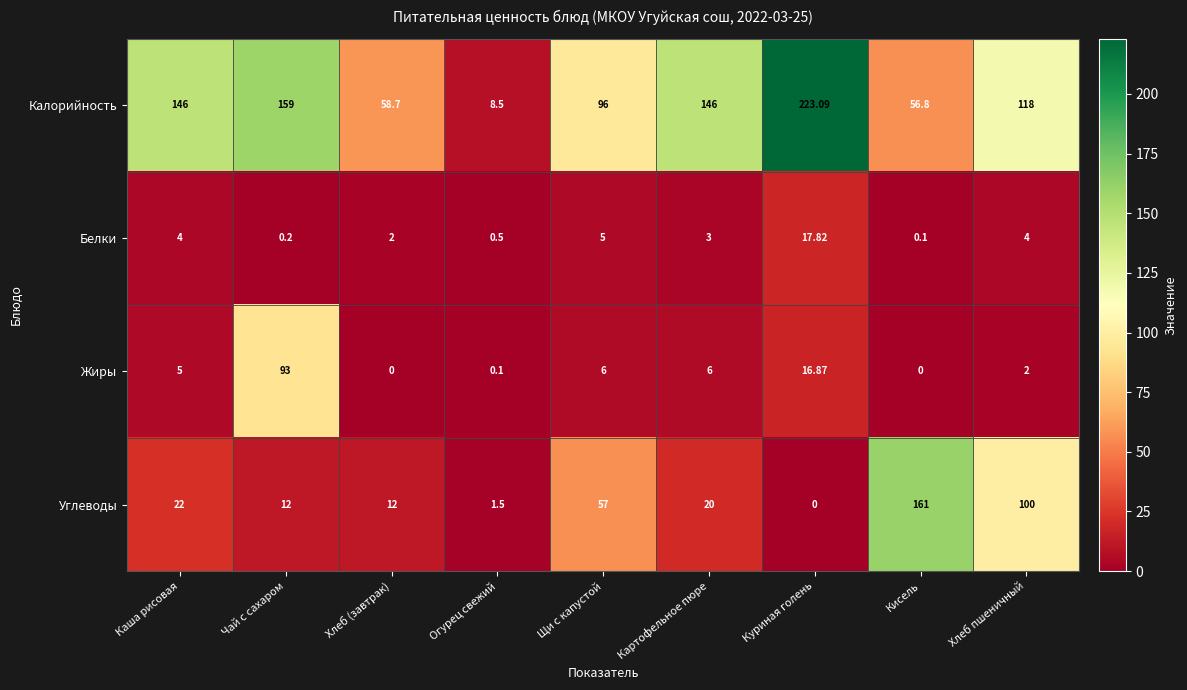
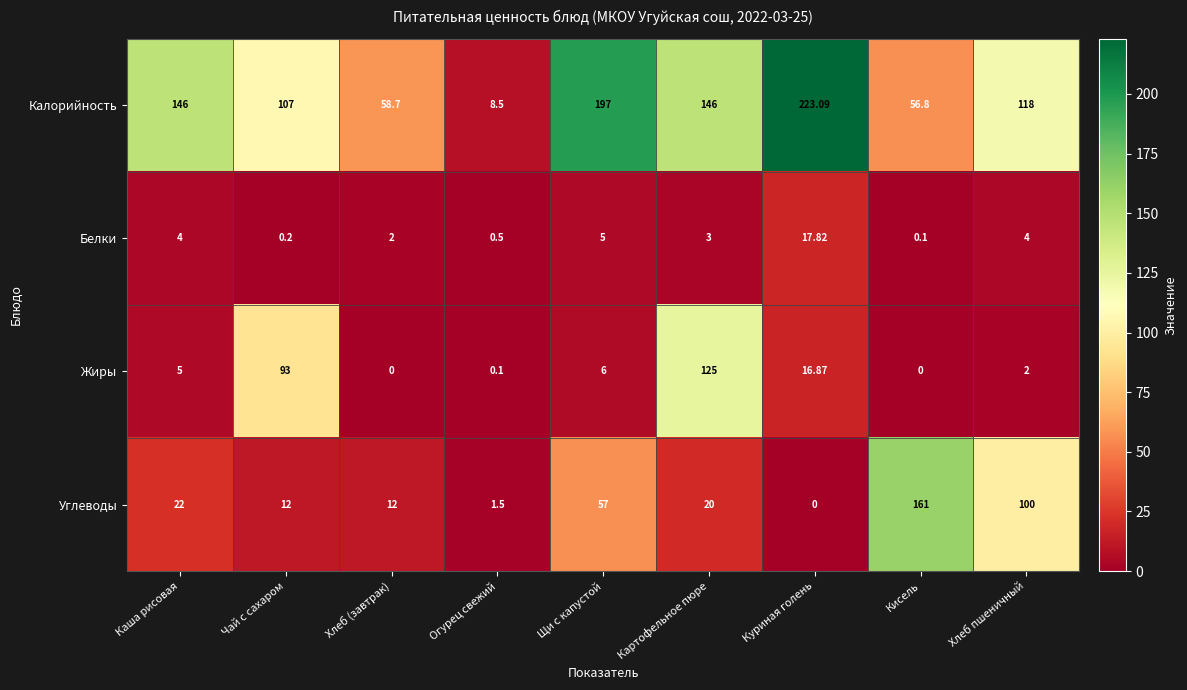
  {
    "Калорийность": {
      "Каша рисовая": 146,
-     "Чай с сахаром": 159,
+     "Чай с сахаром": 107,
      "Хлеб (завтрак)": 58.7,
      "Огурец свежий": 8.5,
-     "Щи с капустой": 96,
+     "Щи с капустой": 197,
      "Картофельное пюре": 146,
      "Куриная голень": 223.09,
      "Кисель": 56.8,
      "Хлеб пшеничный": 118
    },
    "Белки": {
      "Каша рисовая": 4,
      "Чай с сахаром": 0.2,
      "Хлеб (завтрак)": 2,
      "Огурец свежий": 0.5,
      "Щи с капустой": 5,
      "Картофельное пюре": 3,
      "Куриная голень": 17.82,
      "Кисель": 0.1,
      "Хлеб пшеничный": 4
    },
    "Жиры": {
      "Каша рисовая": 5,
      "Чай с сахаром": 93,
      "Хлеб (завтрак)": 0,
      "Огурец свежий": 0.1,
      "Щи с капустой": 6,
-     "Картофельное пюре": 6,
+     "Картофельное пюре": 125,
      "Куриная голень": 16.87,
      "Кисель": 0,
      "Хлеб пшеничный": 2
    },
    "Углеводы": {
      "Каша рисовая": 22,
      "Чай с сахаром": 12,
      "Хлеб (завтрак)": 12,
      "Огурец свежий": 1.5,
      "Щи с капустой": 57,
      "Картофельное пюре": 20,
      "Куриная голень": 0,
      "Кисель": 161,
      "Хлеб пшеничный": 100
    }
  }
